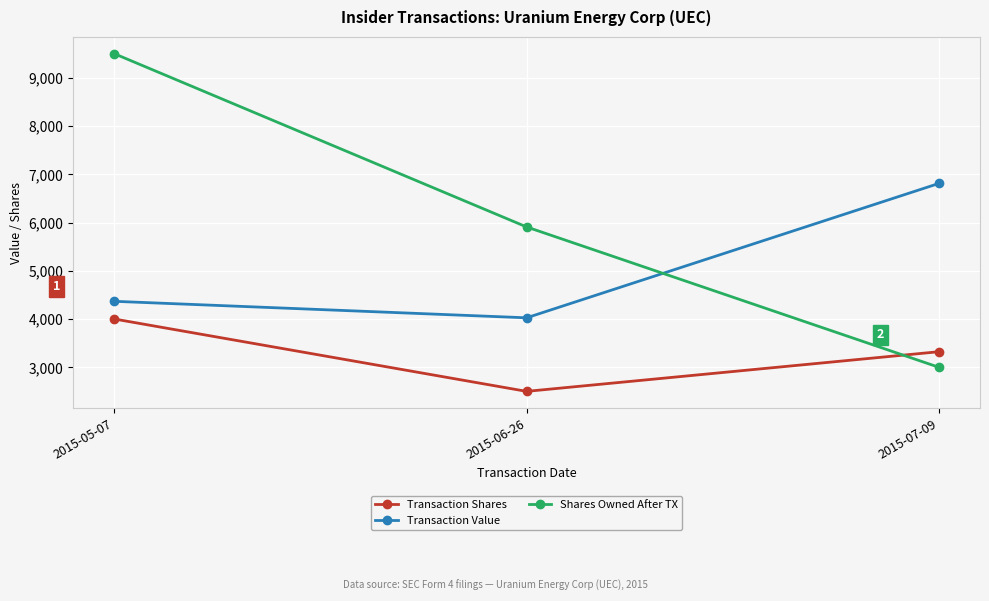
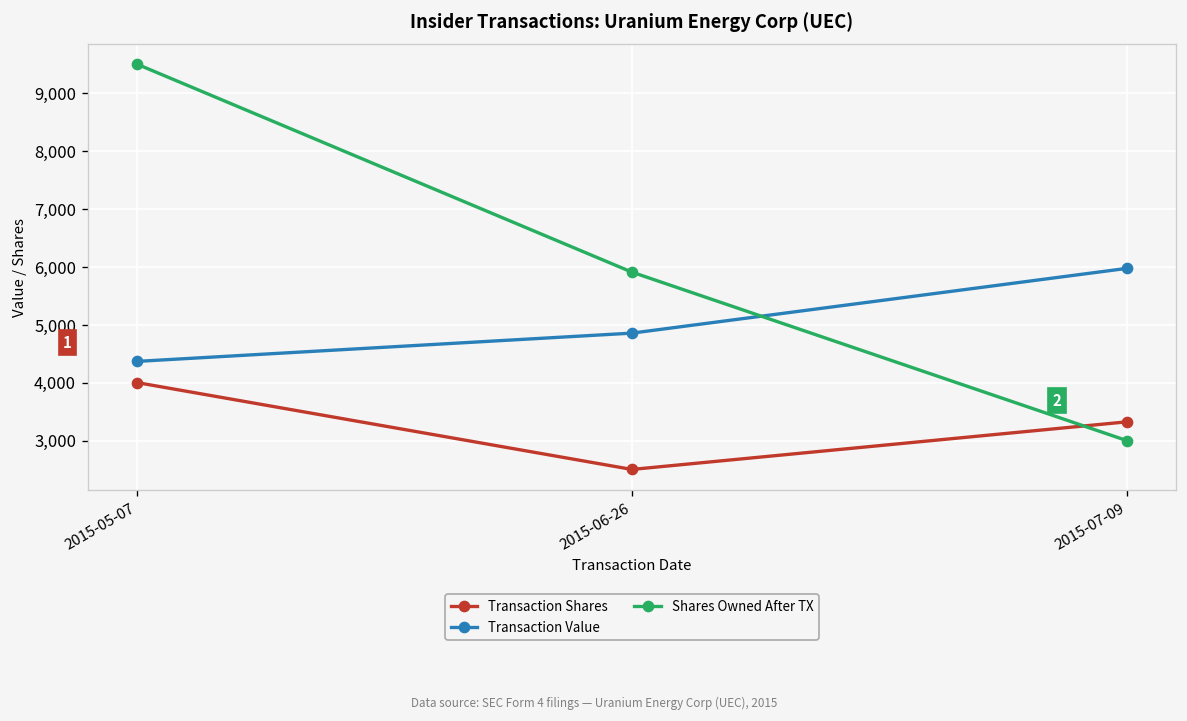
  {
    "Transaction Shares": {
      "2015-05-07": "4,000",
      "2015-06-26": "2,500",
      "2015-07-09": "3,300"
    },
    "Transaction Value": {
      "2015-05-07": "4,400",
-     "2015-06-26": "4,000",
-     "2015-07-09": "6,800"
+     "2015-06-26": "4,900",
+     "2015-07-09": "6,000"
    },
    "Shares Owned After TX": {
      "2015-05-07": "9,500",
      "2015-06-26": "5,900",
      "2015-07-09": "3,000"
    }
  }
